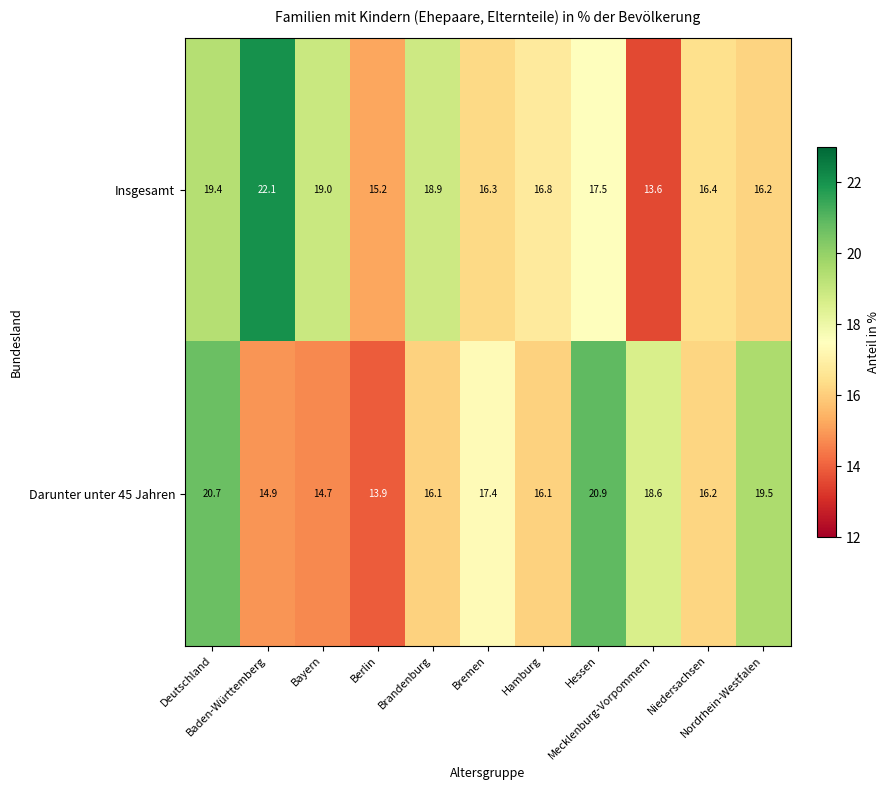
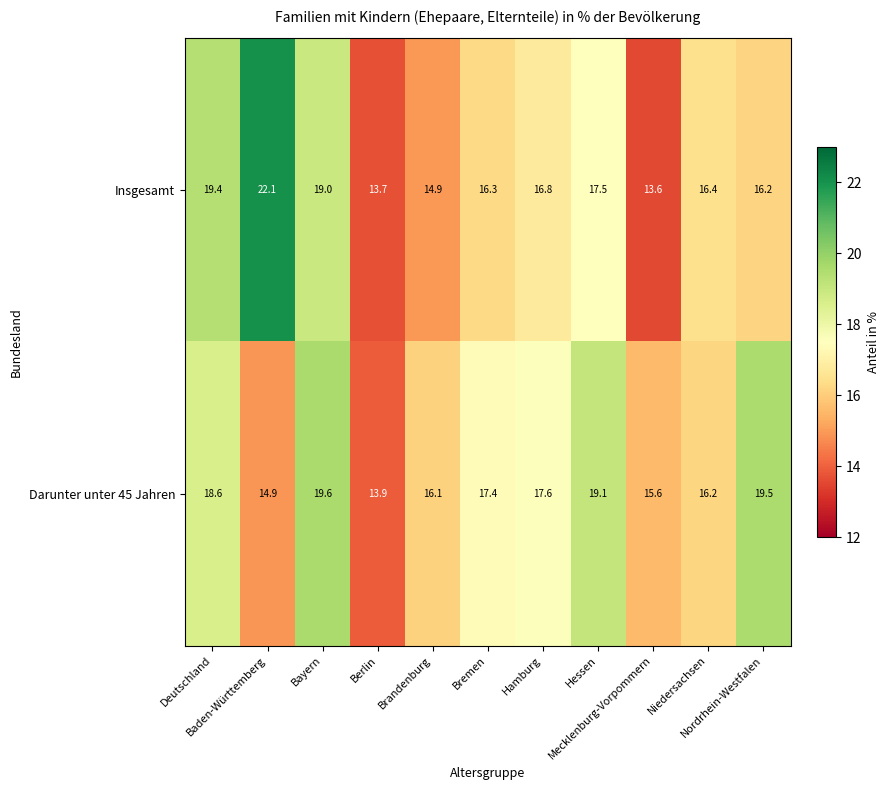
  {
    "Insgesamt": {
      "Deutschland": 19.4,
      "Baden-Württemberg": 22.1,
      "Bayern": 19.0,
-     "Berlin": 15.2,
-     "Brandenburg": 18.9,
+     "Berlin": 13.7,
+     "Brandenburg": 14.9,
      "Bremen": 16.3,
      "Hamburg": 16.8,
      "Hessen": 17.5,
      "Mecklenburg-Vorpommern": 13.6,
      "Niedersachsen": 16.4,
      "Nordrhein-Westfalen": 16.2
    },
    "Darunter unter 45 Jahren": {
-     "Deutschland": 20.7,
+     "Deutschland": 18.6,
      "Baden-Württemberg": 14.9,
-     "Bayern": 14.7,
+     "Bayern": 19.6,
      "Berlin": 13.9,
      "Brandenburg": 16.1,
      "Bremen": 17.4,
-     "Hamburg": 16.1,
-     "Hessen": 20.9,
-     "Mecklenburg-Vorpommern": 18.6,
+     "Hamburg": 17.6,
+     "Hessen": 19.1,
+     "Mecklenburg-Vorpommern": 15.6,
      "Niedersachsen": 16.2,
      "Nordrhein-Westfalen": 19.5
    }
  }
